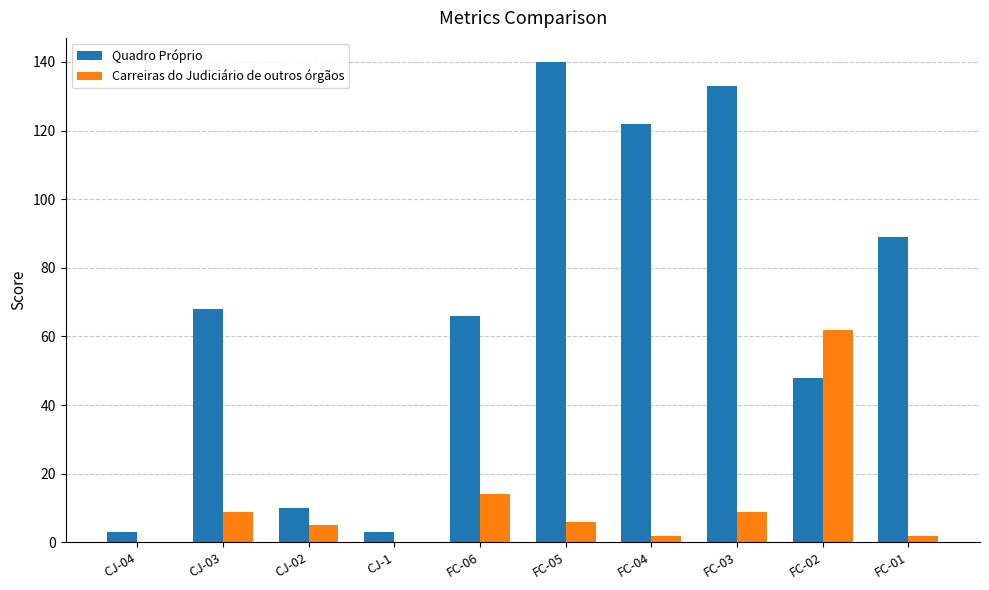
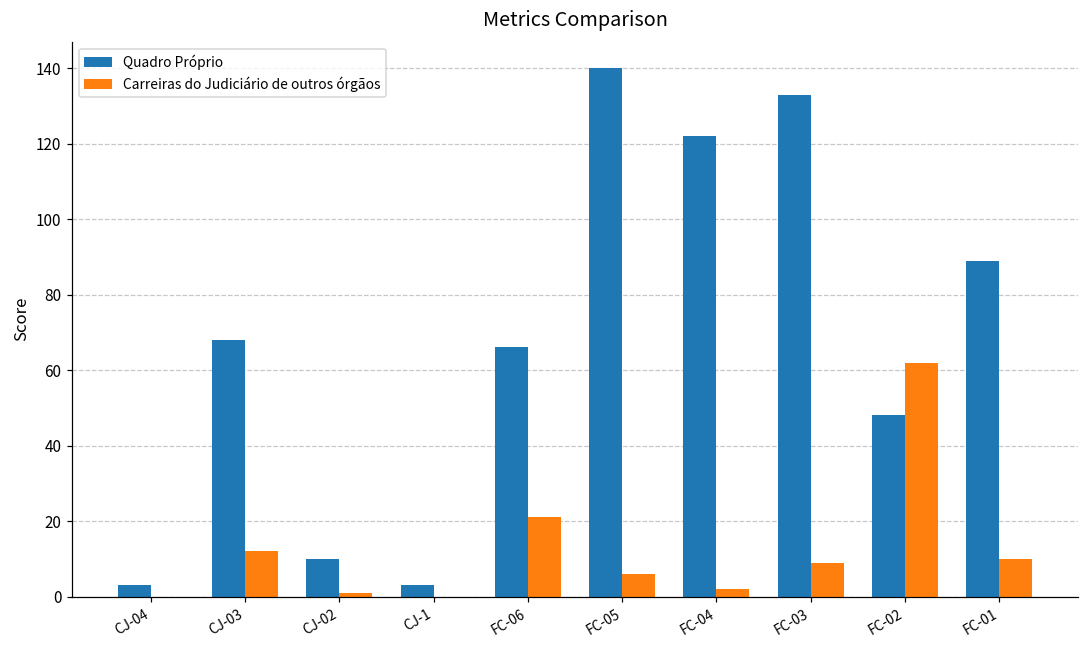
  {
    "Quadro Próprio": {
      "CJ-04": 3,
      "CJ-03": 68,
      "CJ-02": 10,
      "CJ-1": 3,
      "FC-06": 66,
      "FC-05": 140,
      "FC-04": 122,
      "FC-03": 133,
      "FC-02": 48,
      "FC-01": 89
    },
    "Carreiras do Judiciário de outros órgãos": {
      "CJ-04": 0,
-     "CJ-03": 9,
-     "CJ-02": 5,
+     "CJ-03": 12,
+     "CJ-02": 1,
      "CJ-1": 0,
-     "FC-06": 14,
+     "FC-06": 21,
      "FC-05": 6,
      "FC-04": 2,
      "FC-03": 9,
      "FC-02": 62,
-     "FC-01": 2
+     "FC-01": 10
    }
  }
